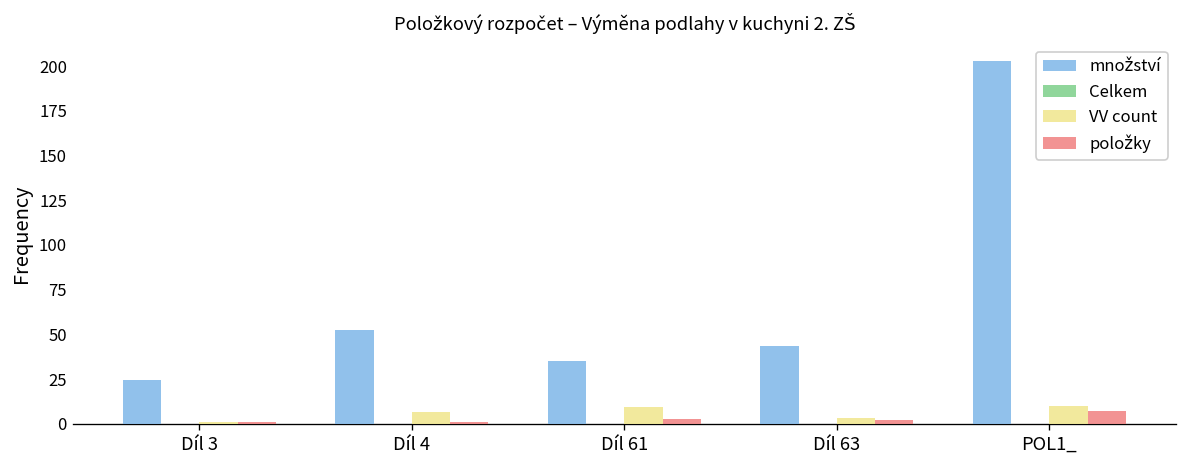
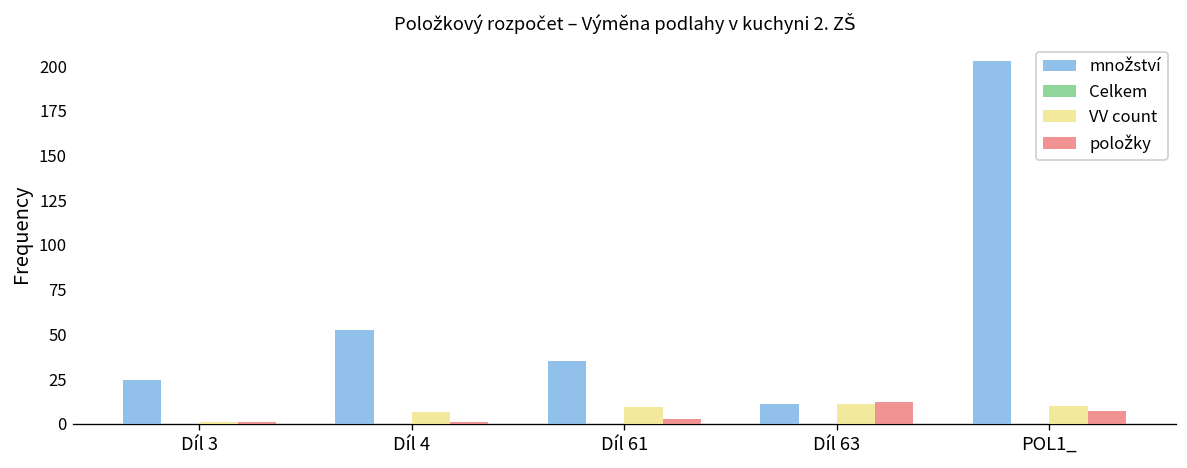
  {
    "množství": {
      "Díl 3": 25,
      "Díl 4": 52,
      "Díl 61": 35,
-     "Díl 63": 44,
+     "Díl 63": 11,
      "POL1_": 203
    },
    "Celkem": {
      "Díl 3": 0,
      "Díl 4": 0,
      "Díl 61": 0,
      "Díl 63": 0,
      "POL1_": 0
    },
    "VV count": {
      "Díl 4": 7,
      "Díl 61": 10,
-     "Díl 63": 4,
+     "Díl 63": 11,
      "POL1_": 10
    },
    "položky": {
      "Díl 61": 3,
-     "Díl 63": 2,
+     "Díl 63": 12,
      "POL1_": 7
    }
  }
